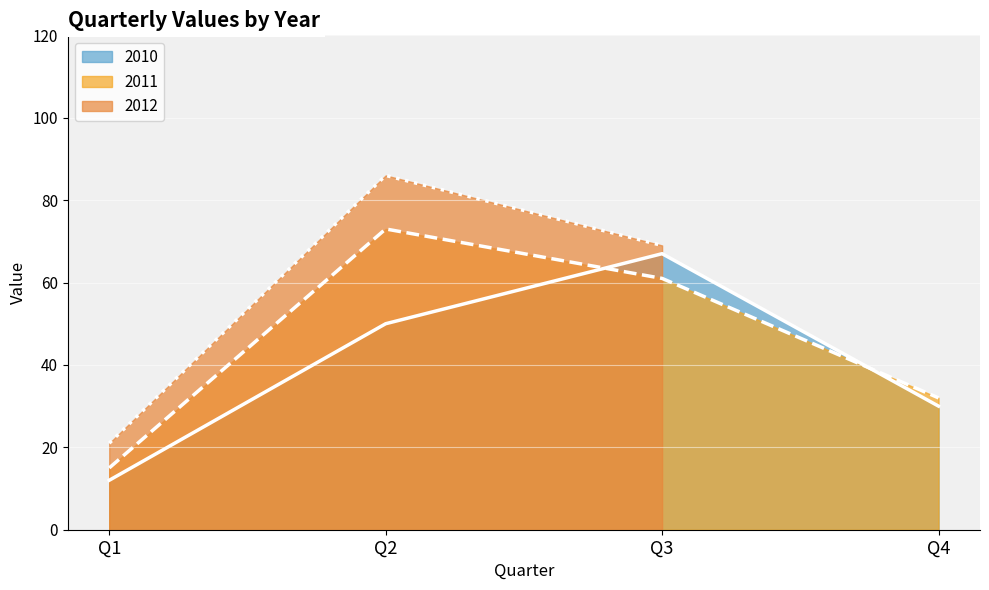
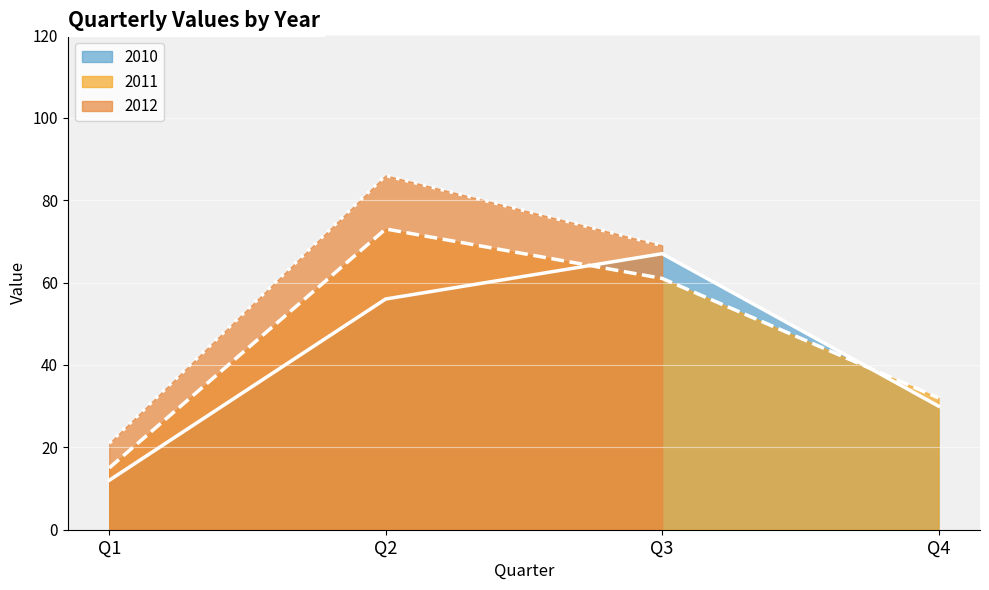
  {
    "2010": {
      "Q1": 12,
-     "Q2": 50,
+     "Q2": 56,
      "Q3": 67,
      "Q4": 30
    }
  }
